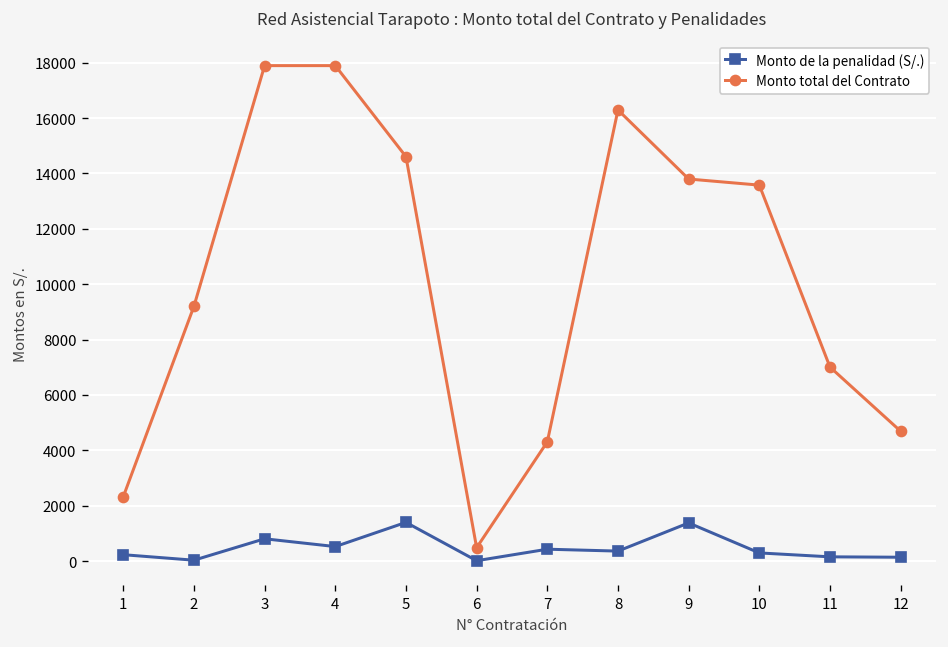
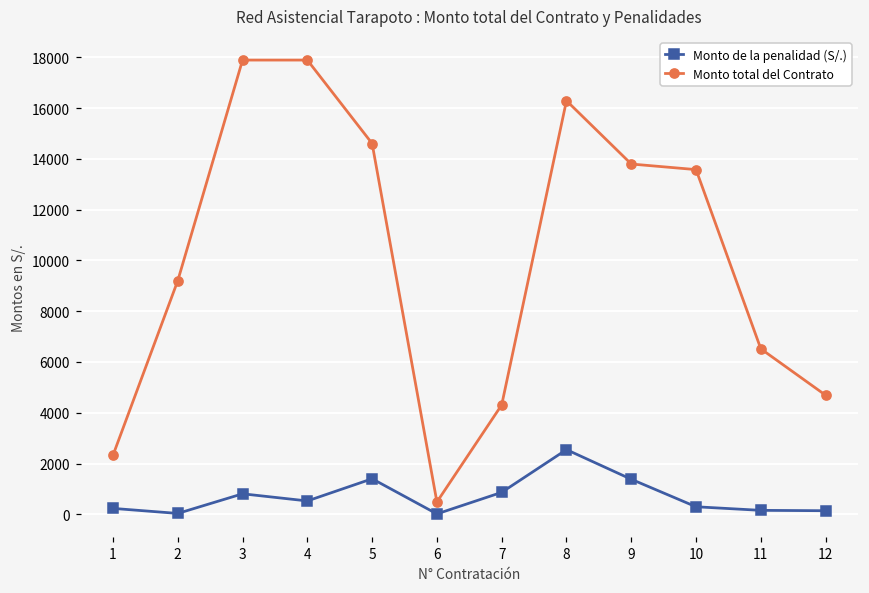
  {
    "Monto de la penalidad (S/.)": {
      "1": 200,
      "2": 0,
      "3": 800,
      "4": 500,
      "5": 1400,
      "6": 0,
-     "7": 400,
-     "8": 400,
+     "7": 900,
+     "8": 2500,
      "9": 1400,
      "10": 300,
      "11": 200,
      "12": 100
    },
    "Monto total del Contrato": {
      "1": 2300,
      "2": 9200,
      "3": 17900,
      "4": 17900,
      "5": 14600,
      "6": 500,
      "7": 4300,
      "8": 16300,
      "9": 13800,
      "10": 13600,
-     "11": 7000,
+     "11": 6500,
      "12": 4700
    }
  }
